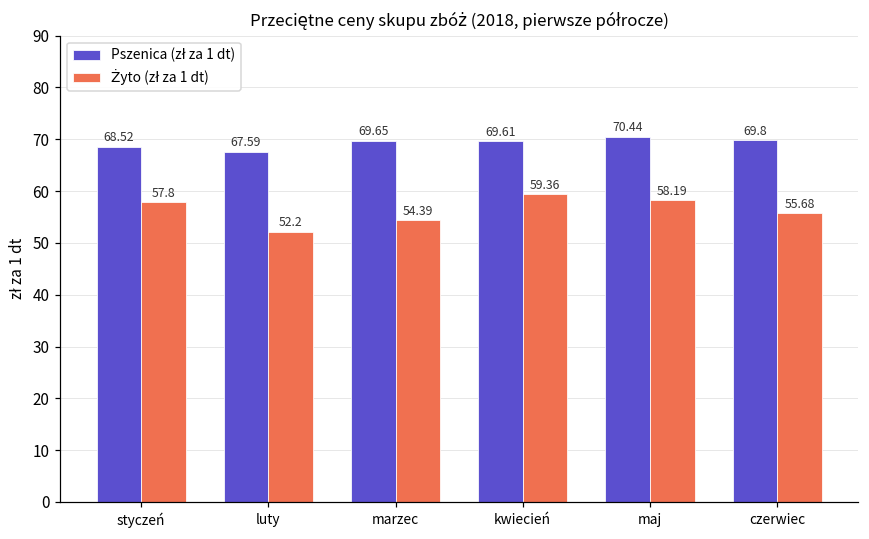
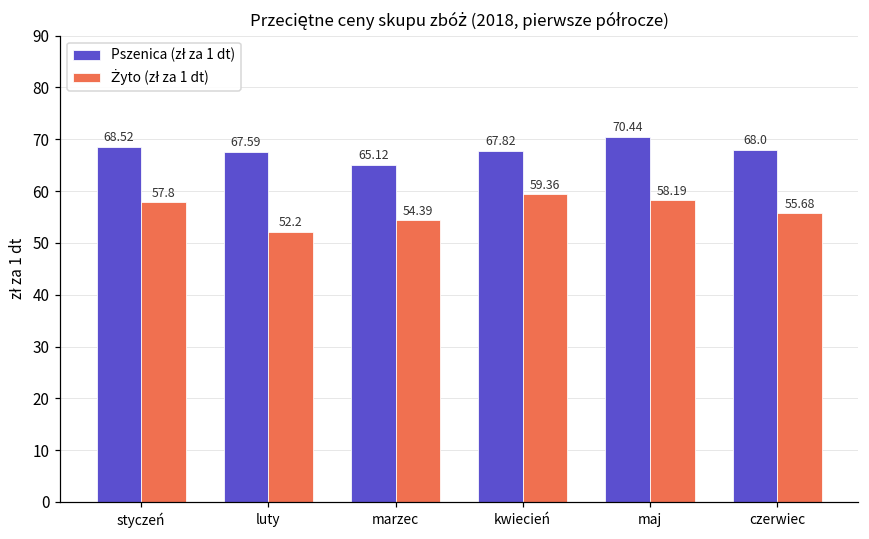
  {
    "Pszenica (zł za 1 dt)": {
      "styczeń": 68.52,
      "luty": 67.59,
-     "marzec": 69.65,
-     "kwiecień": 69.61,
+     "marzec": 65.12,
+     "kwiecień": 67.82,
      "maj": 70.44,
-     "czerwiec": 69.8
+     "czerwiec": 68.0
    },
    "Żyto (zł za 1 dt)": {
      "styczeń": 57.8,
      "luty": 52.2,
      "marzec": 54.39,
      "kwiecień": 59.36,
      "maj": 58.19,
      "czerwiec": 55.68
    }
  }
